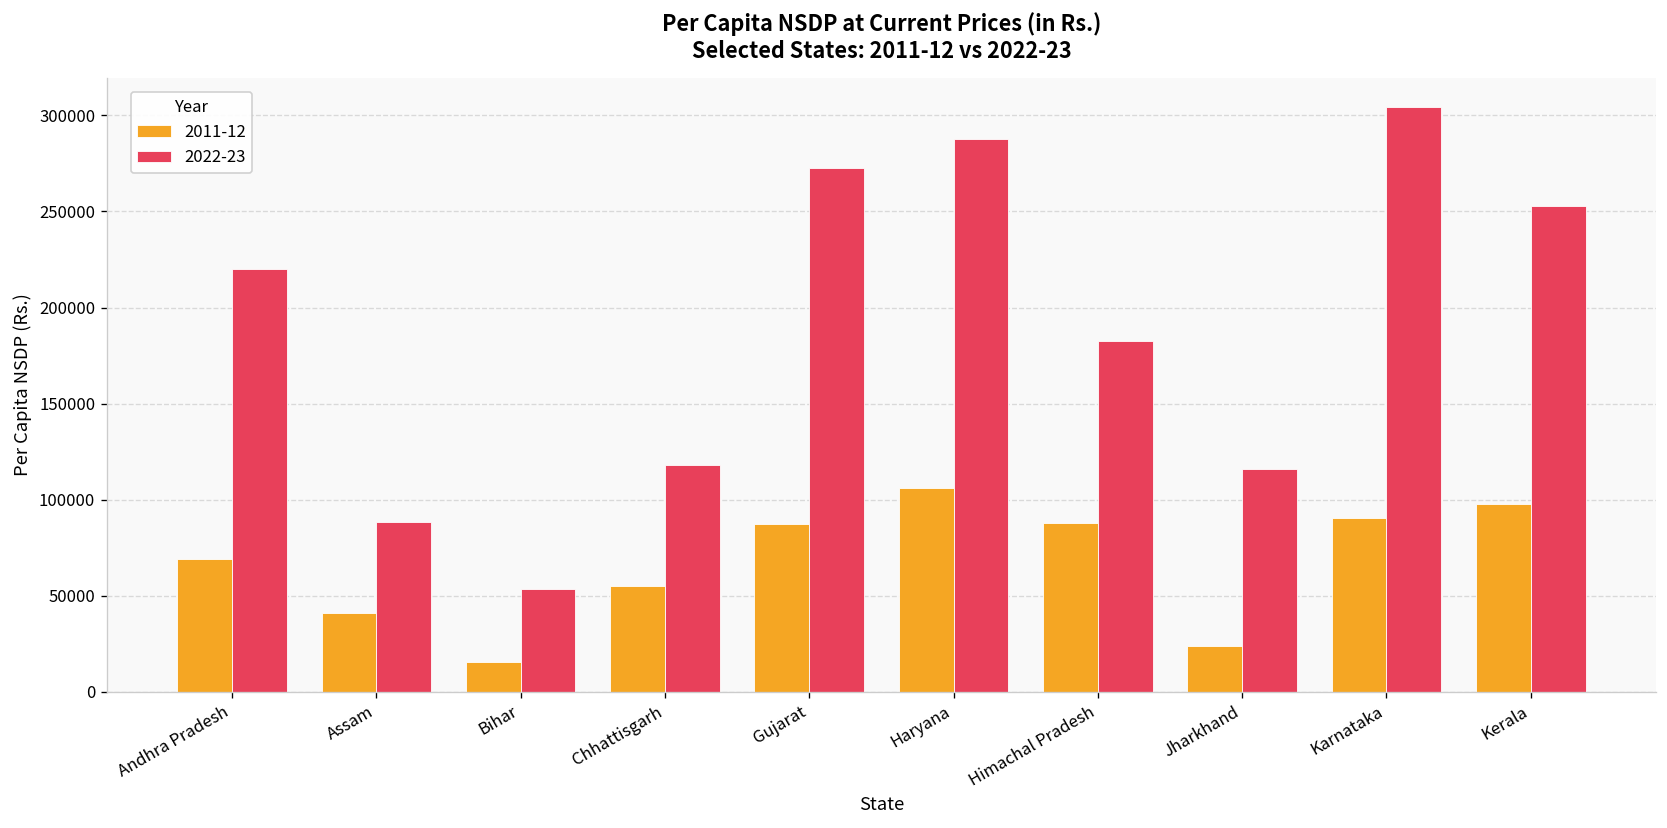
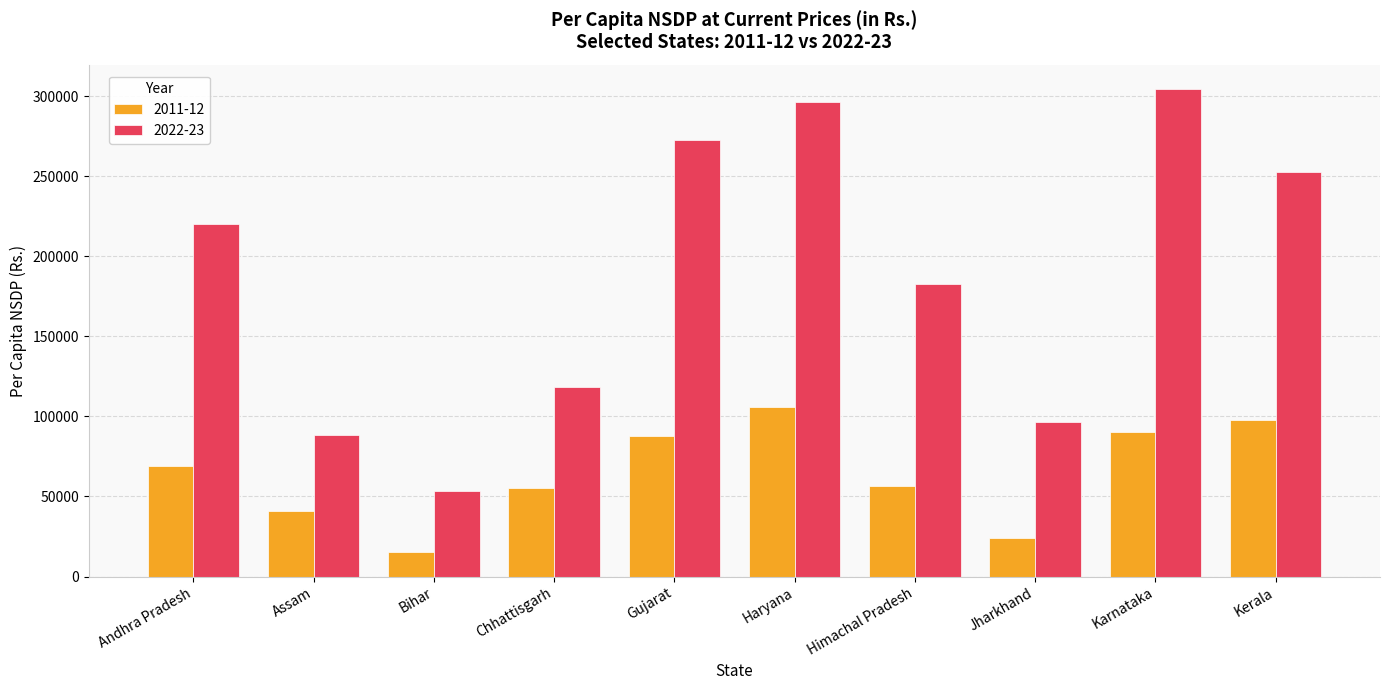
  {
    "2011-12": {
      "Andhra Pradesh": 69000,
      "Assam": 41000,
      "Bihar": 15000,
      "Chhattisgarh": 55000,
      "Gujarat": 87000,
      "Haryana": 106000,
-     "Himachal Pradesh": 88000,
+     "Himachal Pradesh": 57000,
      "Jharkhand": 24000,
      "Karnataka": 90000,
      "Kerala": 98000
    },
    "2022-23": {
      "Andhra Pradesh": 220000,
      "Assam": 88000,
      "Bihar": 53000,
      "Chhattisgarh": 118000,
      "Gujarat": 272000,
-     "Haryana": 288000,
+     "Haryana": 297000,
      "Himachal Pradesh": 183000,
-     "Jharkhand": 116000,
+     "Jharkhand": 96000,
      "Karnataka": 304000,
      "Kerala": 253000
    }
  }
